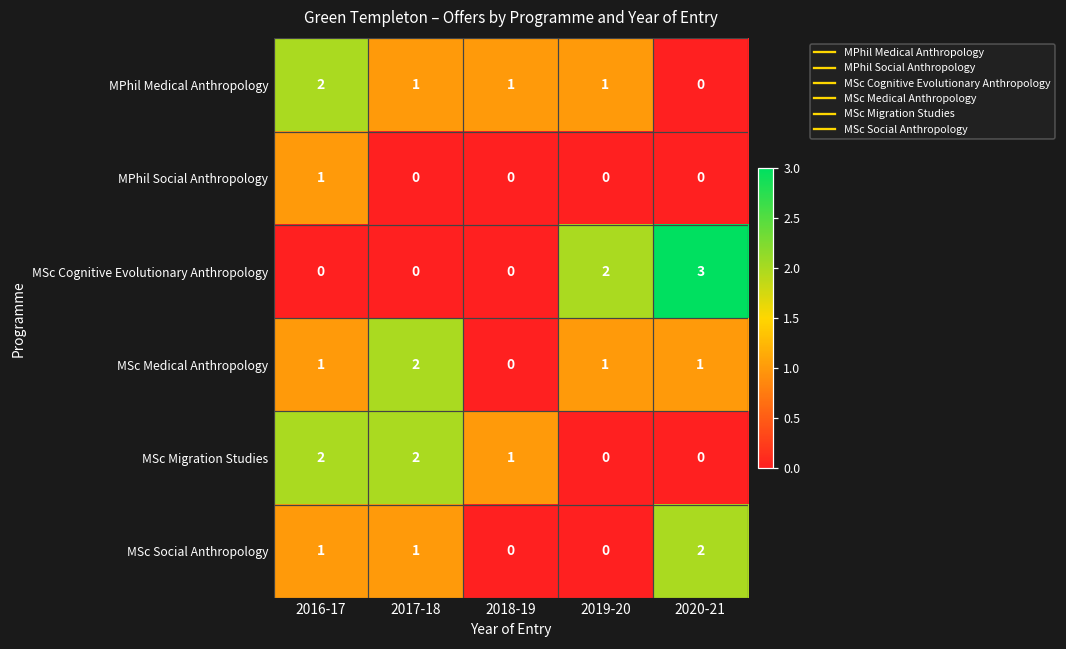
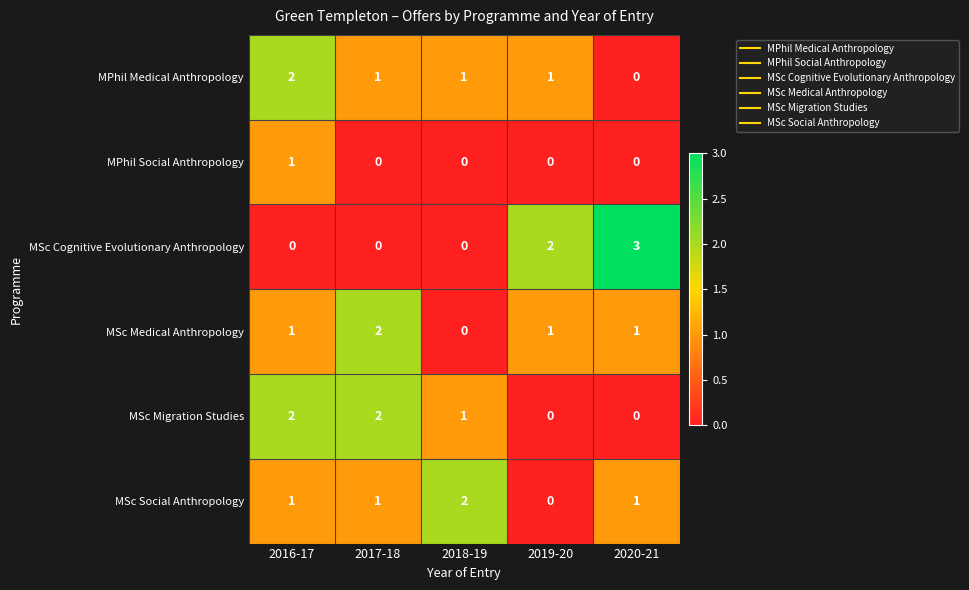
  {
    "MPhil Medical Anthropology": {
      "2016-17": 2,
      "2017-18": 1,
      "2018-19": 1,
      "2019-20": 1,
      "2020-21": 0
    },
    "MPhil Social Anthropology": {
      "2016-17": 1,
      "2017-18": 0,
      "2018-19": 0,
      "2019-20": 0,
      "2020-21": 0
    },
    "MSc Cognitive Evolutionary Anthropology": {
      "2016-17": 0,
      "2017-18": 0,
      "2018-19": 0,
      "2019-20": 2,
      "2020-21": 3
    },
    "MSc Medical Anthropology": {
      "2016-17": 1,
      "2017-18": 2,
      "2018-19": 0,
      "2019-20": 1,
      "2020-21": 1
    },
    "MSc Migration Studies": {
      "2016-17": 2,
      "2017-18": 2,
      "2018-19": 1,
      "2019-20": 0,
      "2020-21": 0
    },
    "MSc Social Anthropology": {
      "2016-17": 1,
      "2017-18": 1,
-     "2018-19": 0,
+     "2018-19": 2,
      "2019-20": 0,
-     "2020-21": 2
+     "2020-21": 1
    }
  }
